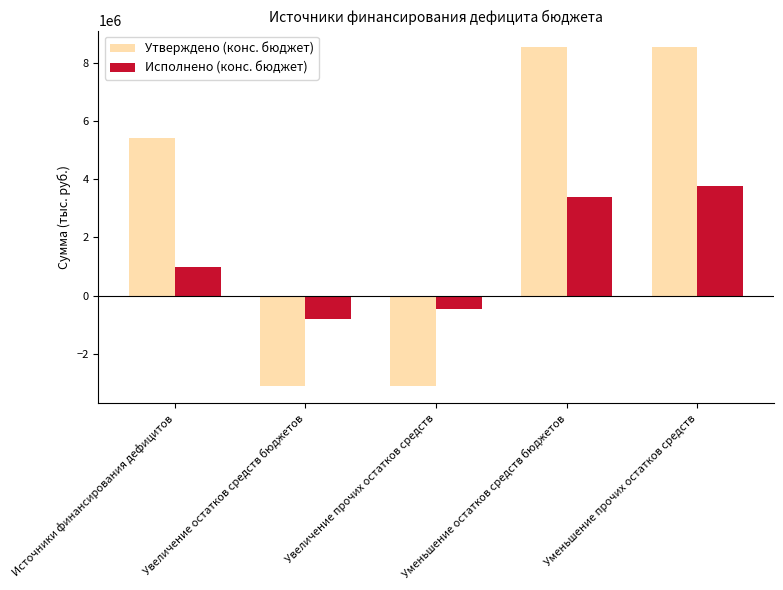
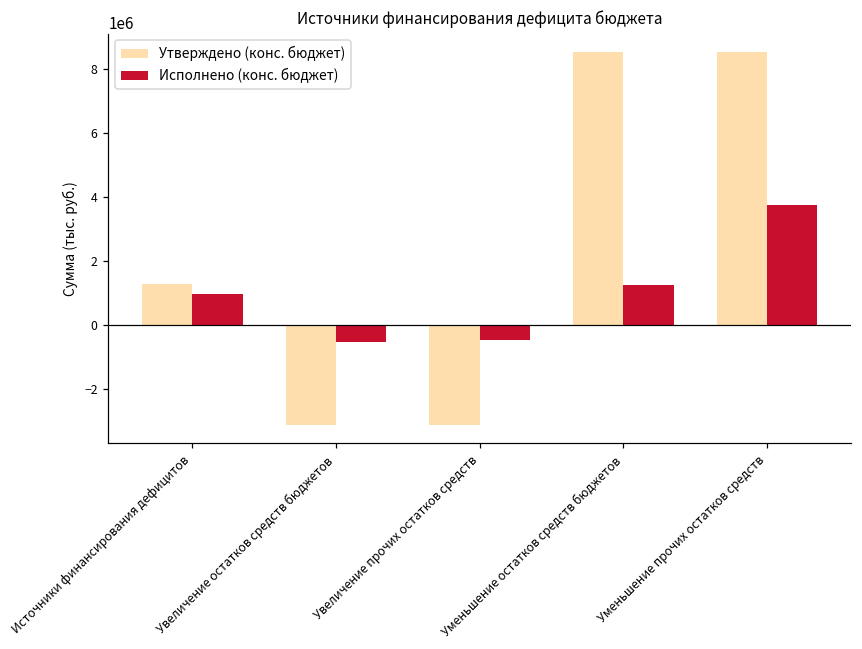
  {
    "Утверждено (конс. бюджет)": {
-     "Источники финансирования дефицитов": 5400000,
+     "Источники финансирования дефицитов": 1300000,
      "Увеличение остатков средств бюджетов": -3100000,
      "Увеличение прочих остатков средств": -3100000,
      "Уменьшение остатков средств бюджетов": 8500000,
      "Уменьшение прочих остатков средств": 8500000
    },
    "Исполнено (конс. бюджет)": {
      "Источники финансирования дефицитов": 1000000,
-     "Увеличение остатков средств бюджетов": -800000,
+     "Увеличение остатков средств бюджетов": -500000,
      "Увеличение прочих остатков средств": -500000,
-     "Уменьшение остатков средств бюджетов": 3400000,
+     "Уменьшение остатков средств бюджетов": 1300000,
      "Уменьшение прочих остатков средств": 3800000
    }
  }
